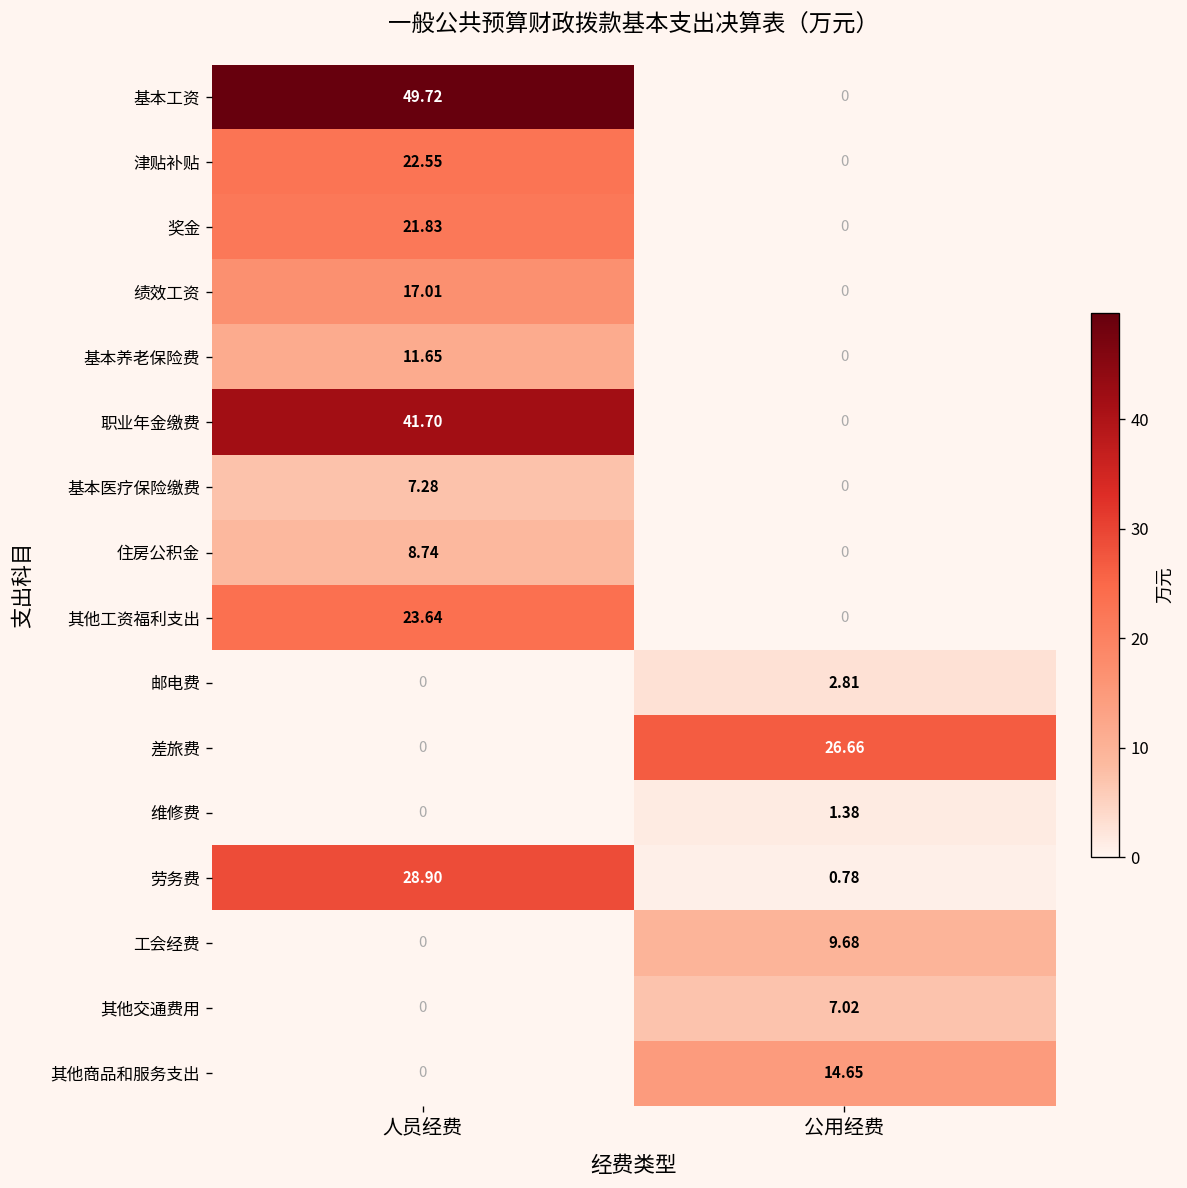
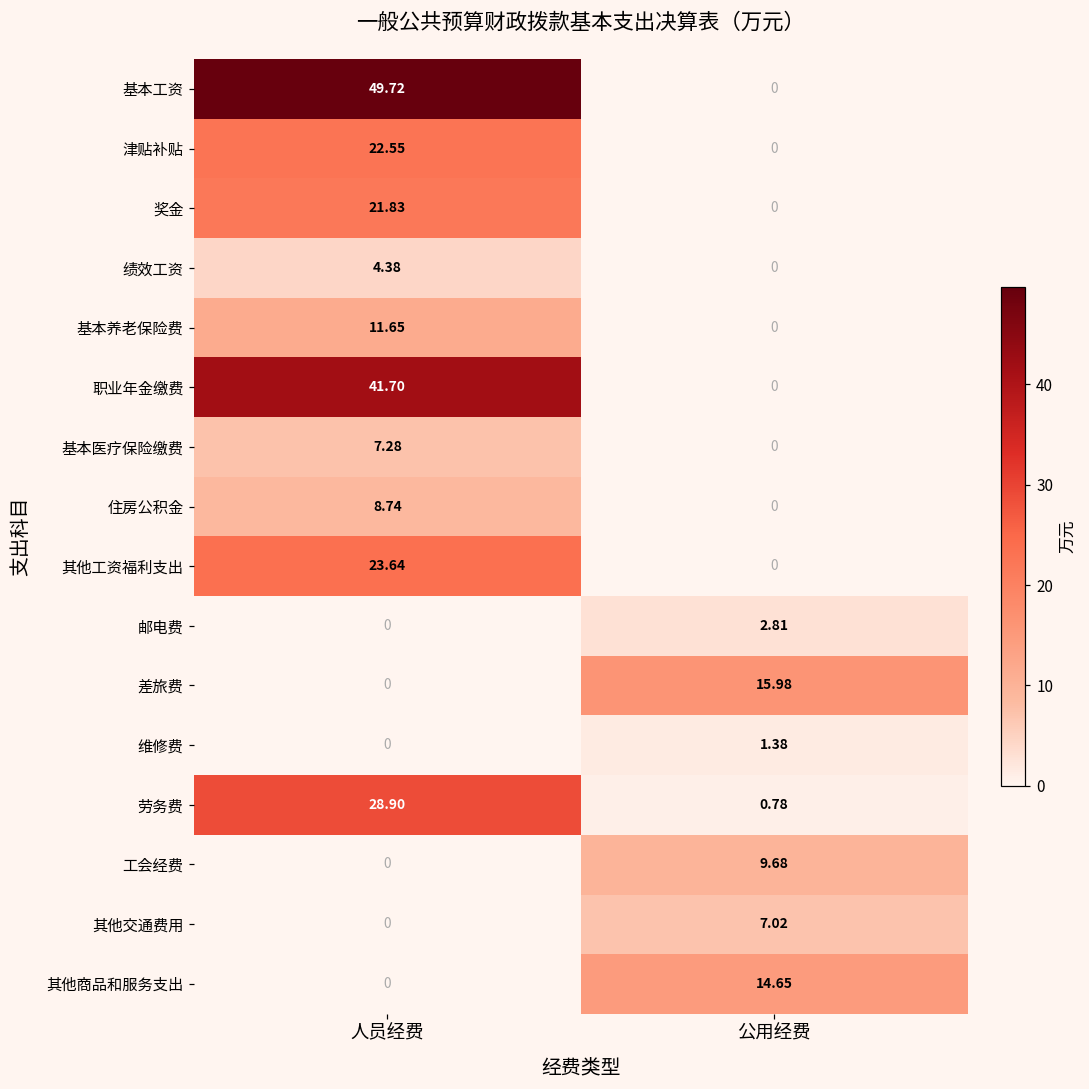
  {
    "基本工资": {
      "人员经费": 49.72,
      "公用经费": 0
    },
    "津贴补贴": {
      "人员经费": 22.55,
      "公用经费": 0
    },
    "奖金": {
      "人员经费": 21.83,
      "公用经费": 0
    },
    "绩效工资": {
-     "人员经费": 17.01,
+     "人员经费": 4.38,
      "公用经费": 0
    },
    "基本养老保险费": {
      "人员经费": 11.65,
      "公用经费": 0
    },
    "职业年金缴费": {
      "人员经费": 41.70,
      "公用经费": 0
    },
    "基本医疗保险缴费": {
      "人员经费": 7.28,
      "公用经费": 0
    },
    "住房公积金": {
      "人员经费": 8.74,
      "公用经费": 0
    },
    "其他工资福利支出": {
      "人员经费": 23.64,
      "公用经费": 0
    },
    "邮电费": {
      "人员经费": 0,
      "公用经费": 2.81
    },
    "差旅费": {
      "人员经费": 0,
-     "公用经费": 26.66
+     "公用经费": 15.98
    },
    "维修费": {
      "人员经费": 0,
      "公用经费": 1.38
    },
    "劳务费": {
      "人员经费": 28.90,
      "公用经费": 0.78
    },
    "工会经费": {
      "人员经费": 0,
      "公用经费": 9.68
    },
    "其他交通费用": {
      "人员经费": 0,
      "公用经费": 7.02
    },
    "其他商品和服务支出": {
      "人员经费": 0,
      "公用经费": 14.65
    }
  }
